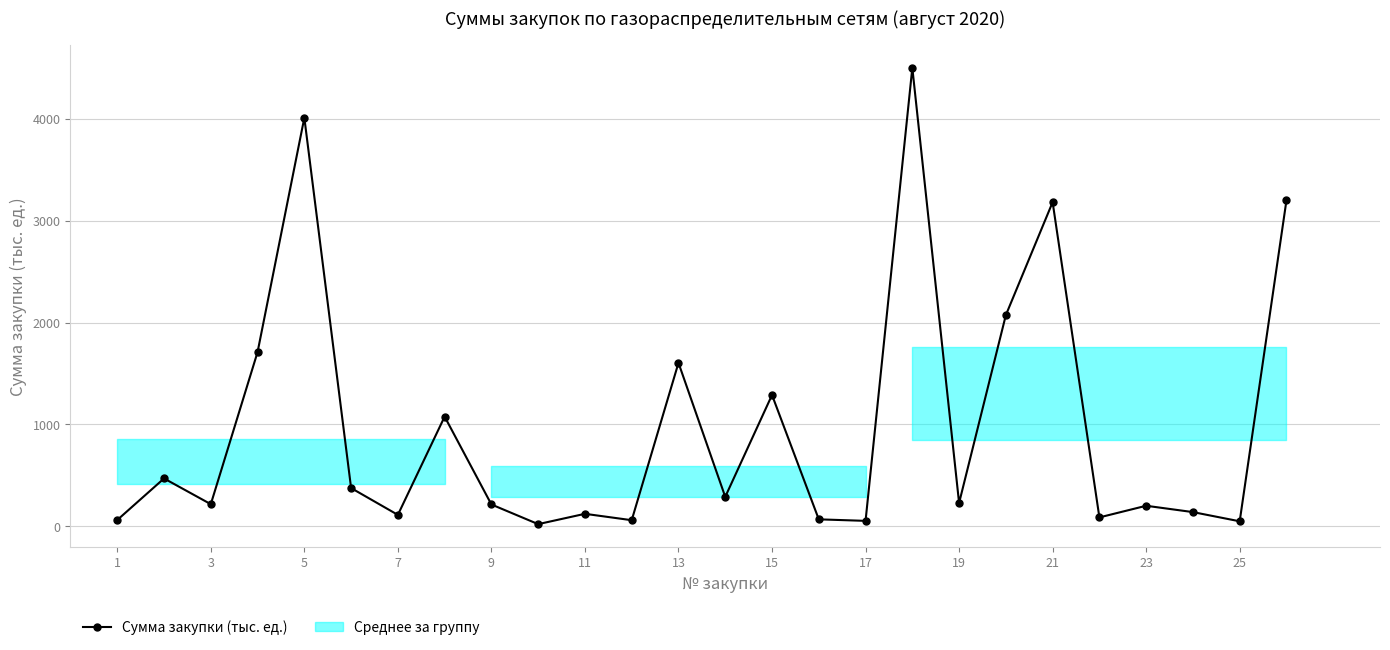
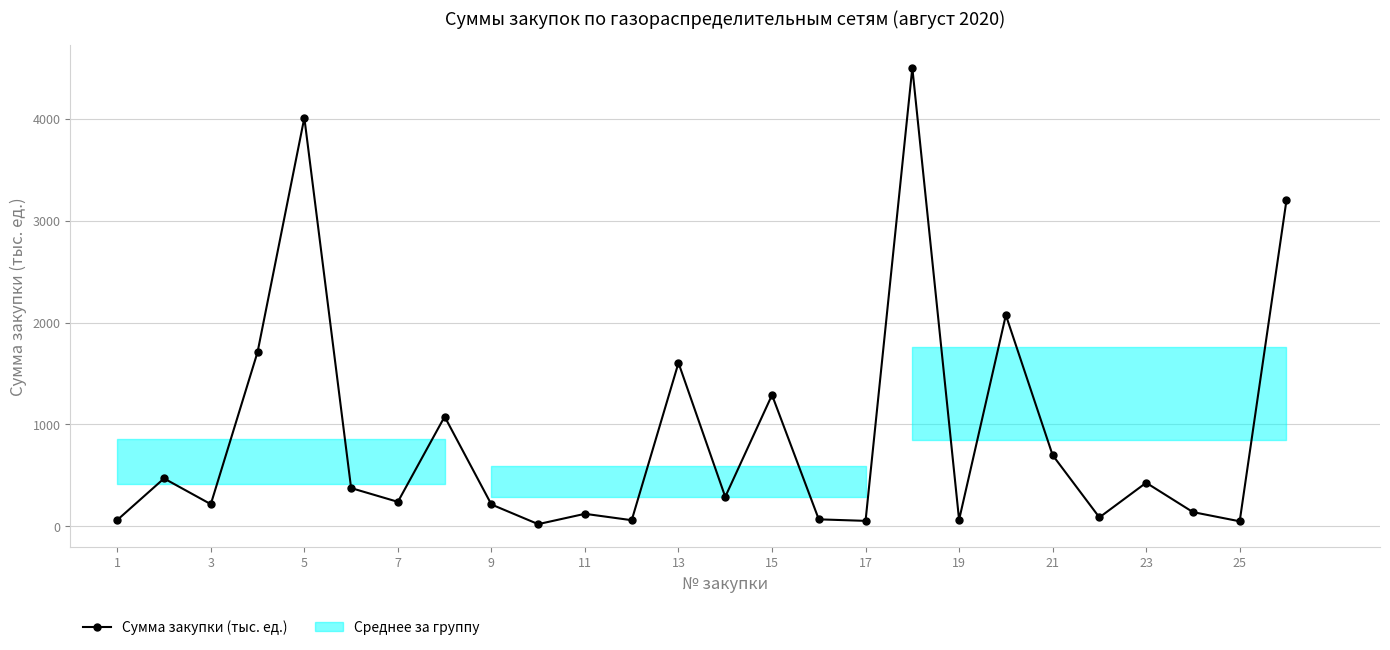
  {
    "Сумма закупки (тыс. ед.)": {
      "1": 60,
      "3": 220,
      "5": 4010,
-     "7": 110,
+     "7": 240,
      "9": 210,
      "11": 120,
      "13": 1600,
      "15": 1290,
      "17": 50,
-     "19": 230,
-     "21": 3180,
-     "23": 200,
+     "19": 60,
+     "21": 700,
+     "23": 430,
      "25": 50
    }
  }
